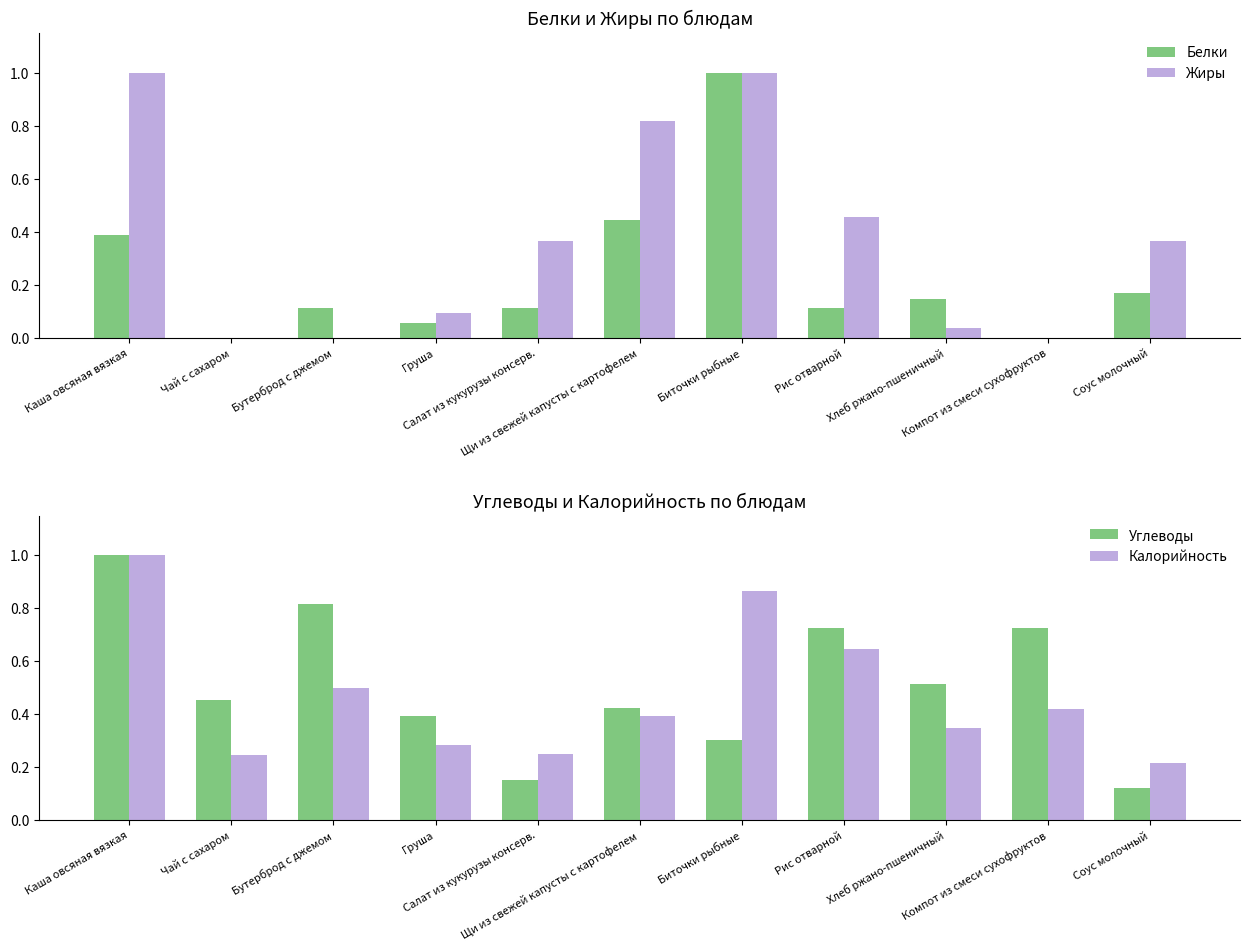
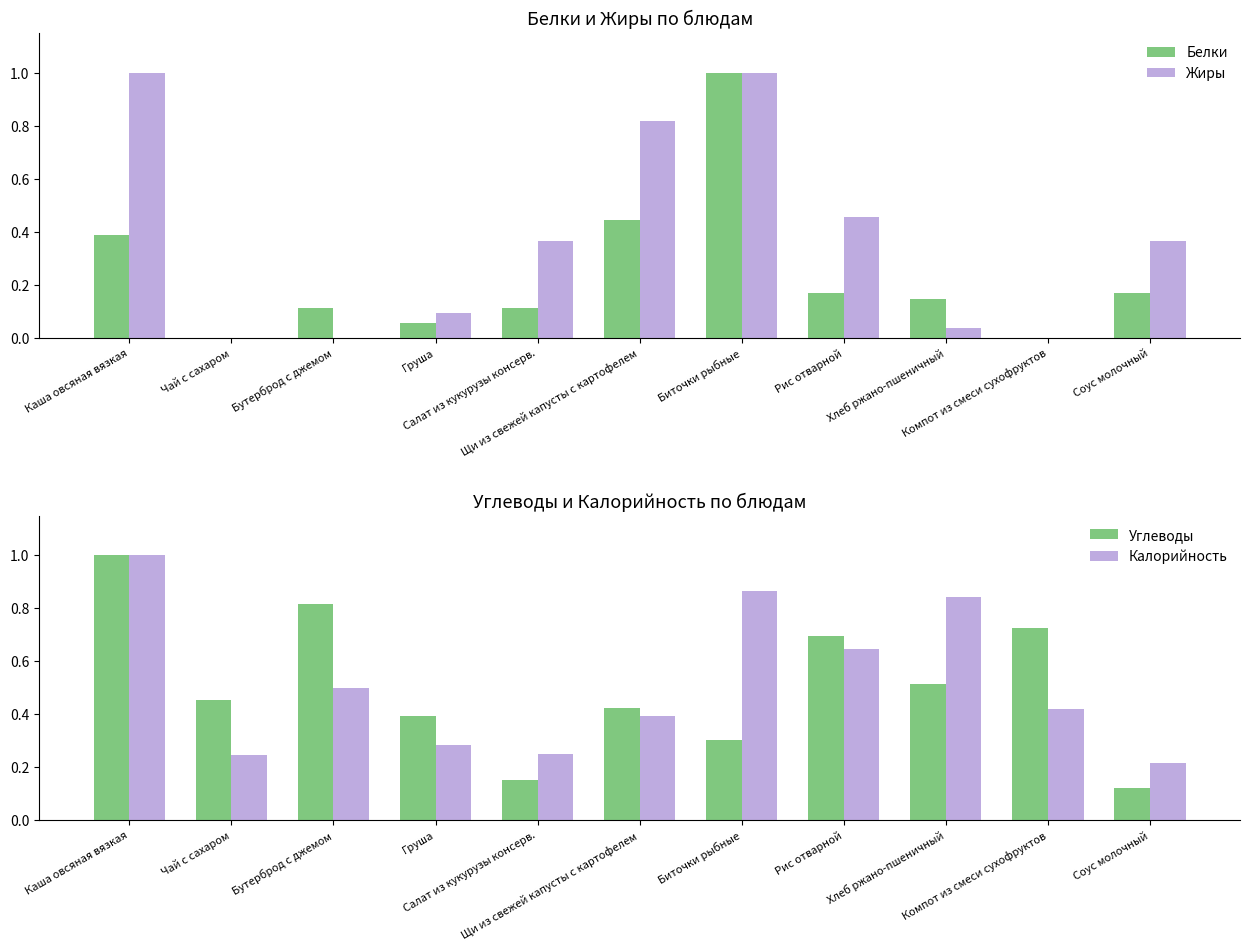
  {
    "Белки и Жиры по блюдам": {
      "Белки": {
        "Каша овсяная вязкая": 0.39,
        "Чай с сахаром": 0.00,
        "Бутерброд с джемом": 0.11,
        "Груша": 0.06,
        "Салат из кукурузы консерв.": 0.11,
        "Щи из свежей капусты с картофелем": 0.44,
        "Биточки рыбные": 1.00,
-       "Рис отварной": 0.11,
+       "Рис отварной": 0.17,
        "Хлеб ржано-пшеничный": 0.14,
        "Компот из смеси сухофруктов": 0.00,
        "Соус молочный": 0.17
      },
      "Жиры": {
        "Каша овсяная вязкая": 1.00,
        "Чай с сахаром": 0.00,
        "Бутерброд с джемом": 0.00,
        "Груша": 0.09,
        "Салат из кукурузы консерв.": 0.36,
        "Щи из свежей капусты с картофелем": 0.82,
        "Биточки рыбные": 1.00,
        "Рис отварной": 0.45,
        "Хлеб ржано-пшеничный": 0.04,
        "Компот из смеси сухофруктов": 0.00,
        "Соус молочный": 0.36
      }
    },
    "Углеводы и Калорийность по блюдам": {
      "Углеводы": {
        "Каша овсяная вязкая": 1.00,
        "Чай с сахаром": 0.45,
        "Бутерброд с джемом": 0.82,
        "Груша": 0.39,
        "Салат из кукурузы консерв.": 0.15,
        "Щи из свежей капусты с картофелем": 0.42,
        "Биточки рыбные": 0.30,
-       "Рис отварной": 0.73,
+       "Рис отварной": 0.70,
        "Хлеб ржано-пшеничный": 0.52,
        "Компот из смеси сухофруктов": 0.73,
        "Соус молочный": 0.12
      },
      "Калорийность": {
        "Каша овсяная вязкая": 1.00,
        "Чай с сахаром": 0.25,
        "Бутерброд с джемом": 0.50,
        "Груша": 0.28,
        "Салат из кукурузы консерв.": 0.25,
        "Щи из свежей капусты с картофелем": 0.39,
        "Биточки рыбные": 0.86,
        "Рис отварной": 0.65,
-       "Хлеб ржано-пшеничный": 0.35,
+       "Хлеб ржано-пшеничный": 0.84,
        "Компот из смеси сухофруктов": 0.42,
        "Соус молочный": 0.22
      }
    }
  }
